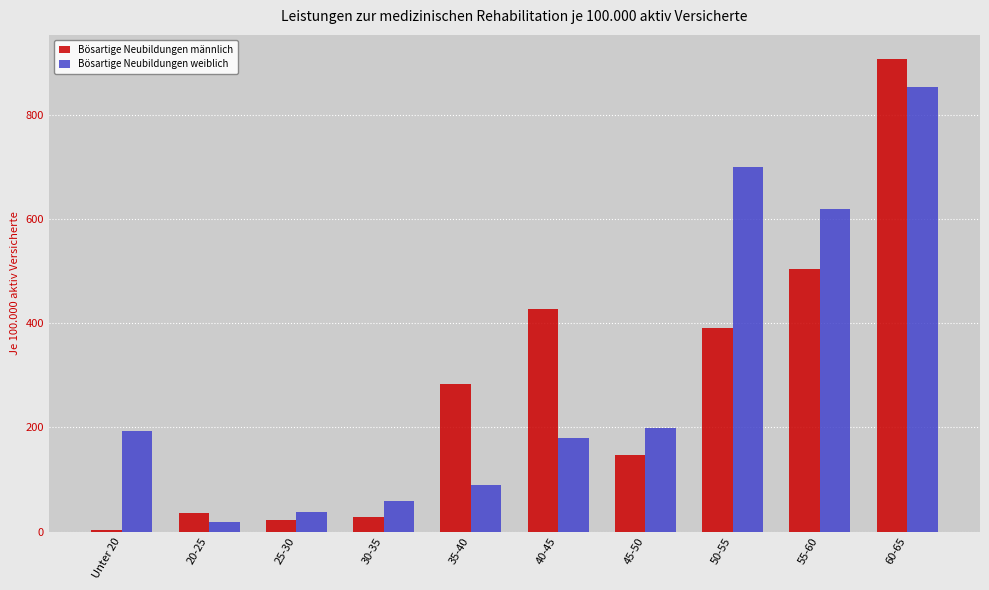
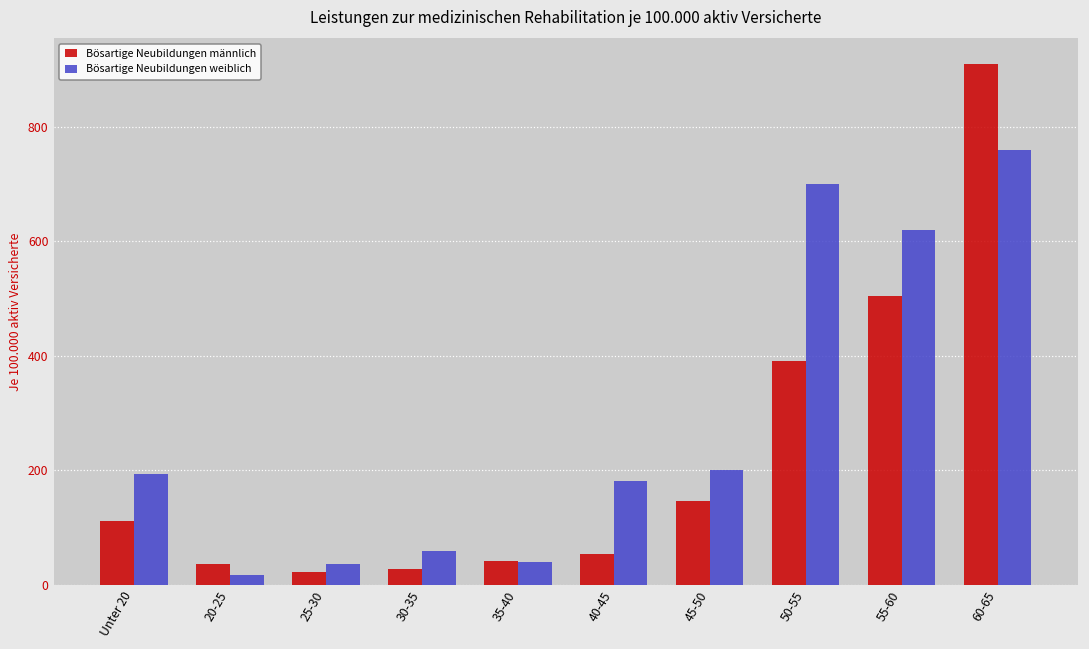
  {
    "Bösartige Neubildungen männlich": {
-     "Unter 20": 0,
+     "Unter 20": 110,
      "20-25": 40,
      "25-30": 20,
      "30-35": 30,
-     "35-40": 280,
-     "40-45": 430,
+     "35-40": 40,
+     "40-45": 50,
      "45-50": 150,
      "50-55": 390,
      "55-60": 500,
      "60-65": 910
    },
    "Bösartige Neubildungen weiblich": {
      "Unter 20": 190,
      "20-25": 20,
      "25-30": 40,
      "30-35": 60,
-     "35-40": 90,
+     "35-40": 40,
      "40-45": 180,
      "45-50": 200,
      "50-55": 700,
      "55-60": 620,
-     "60-65": 850
+     "60-65": 760
    }
  }
